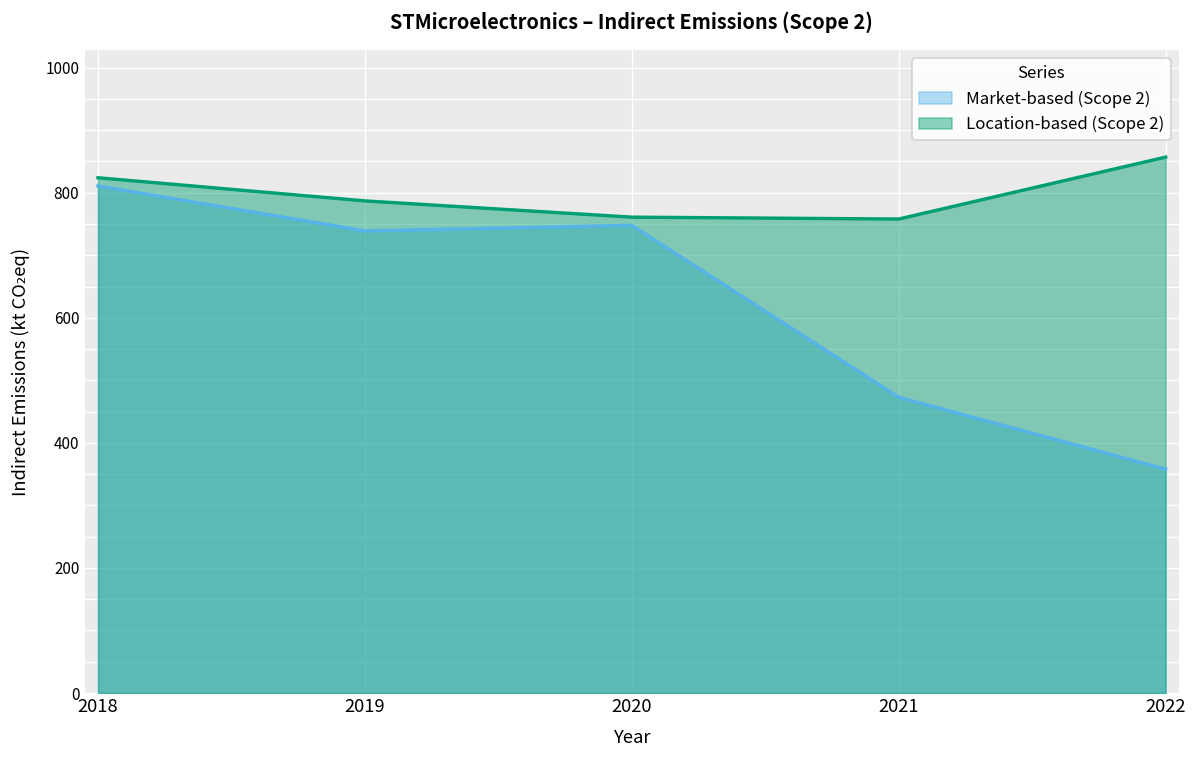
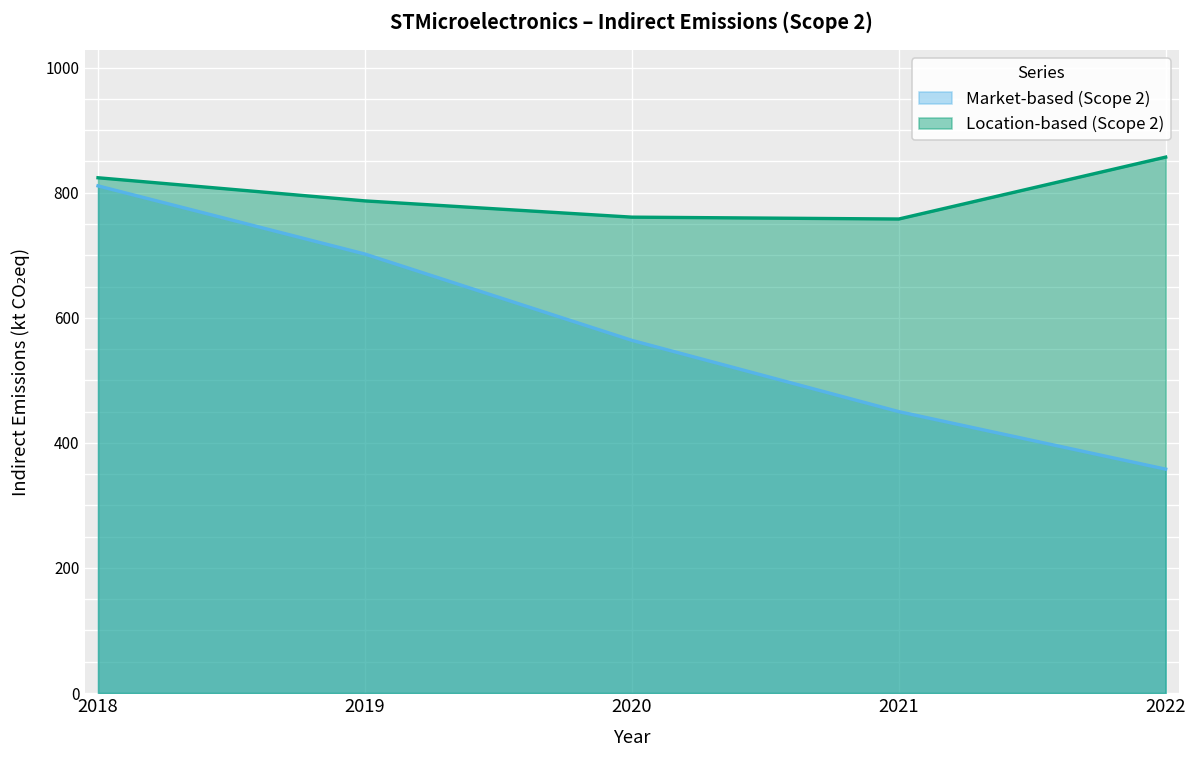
  {
    "Market-based (Scope 2)": {
      "2018": 810,
-     "2019": 740,
-     "2020": 750,
-     "2021": 470,
+     "2019": 700,
+     "2020": 560,
+     "2021": 450,
      "2022": 360
    },
    "Location-based (Scope 2)": {
      "2018": 820,
      "2019": 790,
      "2020": 760,
      "2021": 760,
      "2022": 860
    }
  }
